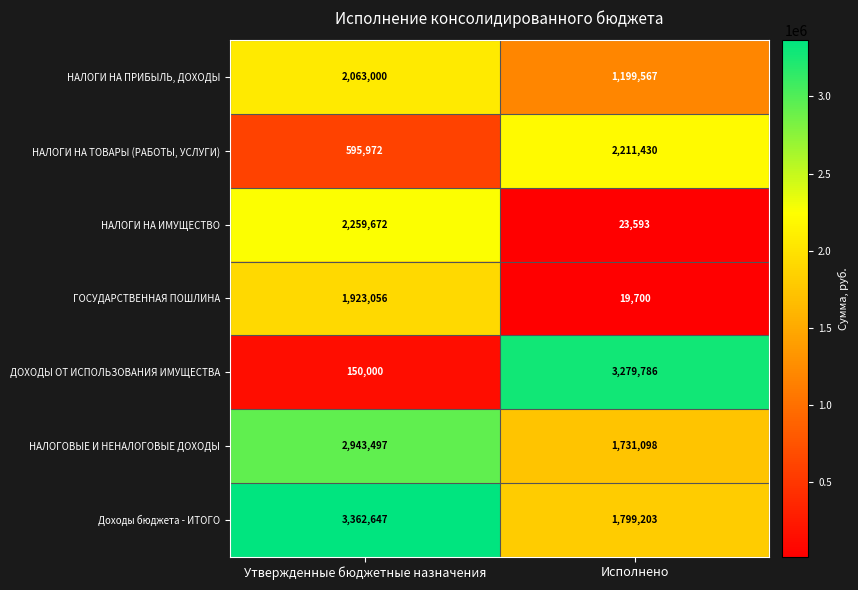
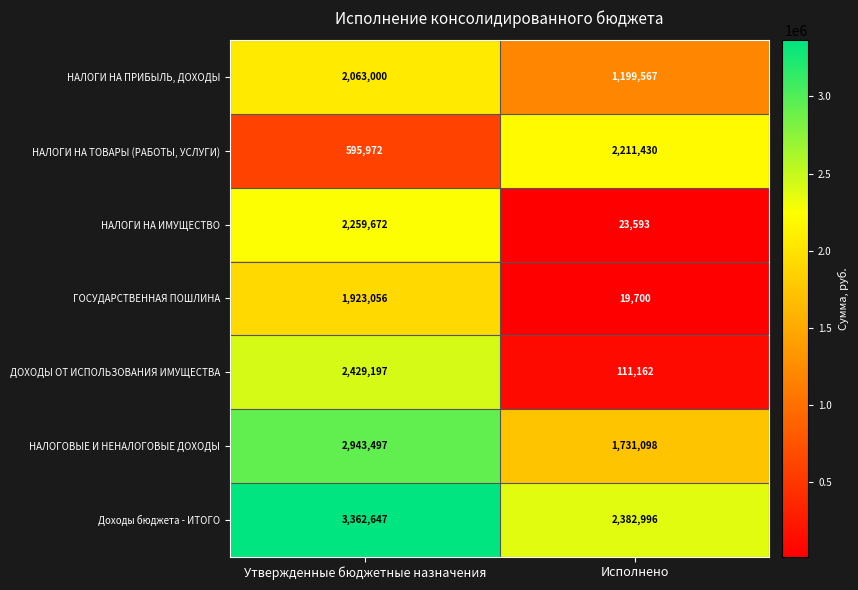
  {
    "НАЛОГИ НА ПРИБЫЛЬ, ДОХОДЫ": {
      "Утвержденные бюджетные назначения": "2,063,000",
      "Исполнено": "1,199,567"
    },
    "НАЛОГИ НА ТОВАРЫ (РАБОТЫ, УСЛУГИ)": {
      "Утвержденные бюджетные назначения": "595,972",
      "Исполнено": "2,211,430"
    },
    "НАЛОГИ НА ИМУЩЕСТВО": {
      "Утвержденные бюджетные назначения": "2,259,672",
      "Исполнено": "23,593"
    },
    "ГОСУДАРСТВЕННАЯ ПОШЛИНА": {
      "Утвержденные бюджетные назначения": "1,923,056",
      "Исполнено": "19,700"
    },
    "ДОХОДЫ ОТ ИСПОЛЬЗОВАНИЯ ИМУЩЕСТВА": {
-     "Утвержденные бюджетные назначения": "150,000",
-     "Исполнено": "3,279,786"
+     "Утвержденные бюджетные назначения": "2,429,197",
+     "Исполнено": "111,162"
    },
    "НАЛОГОВЫЕ И НЕНАЛОГОВЫЕ ДОХОДЫ": {
      "Утвержденные бюджетные назначения": "2,943,497",
      "Исполнено": "1,731,098"
    },
    "Доходы бюджета - ИТОГО": {
      "Утвержденные бюджетные назначения": "3,362,647",
-     "Исполнено": "1,799,203"
+     "Исполнено": "2,382,996"
    }
  }
